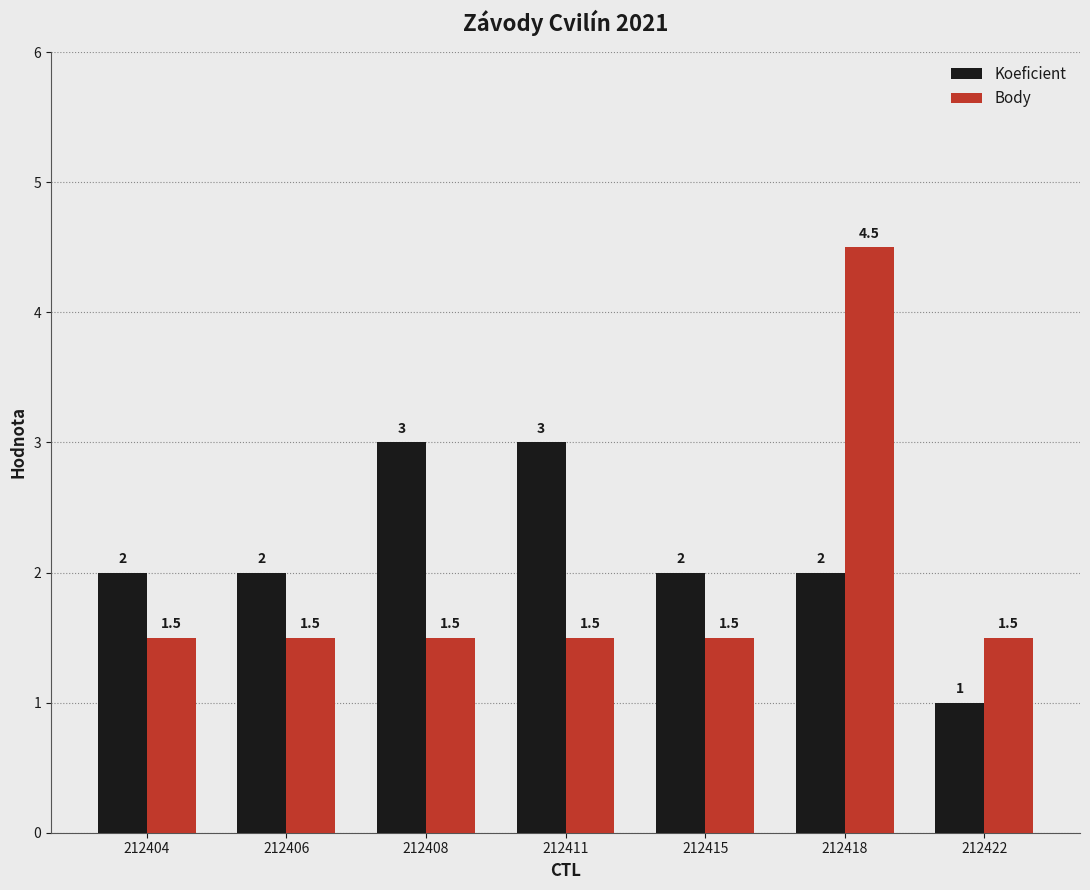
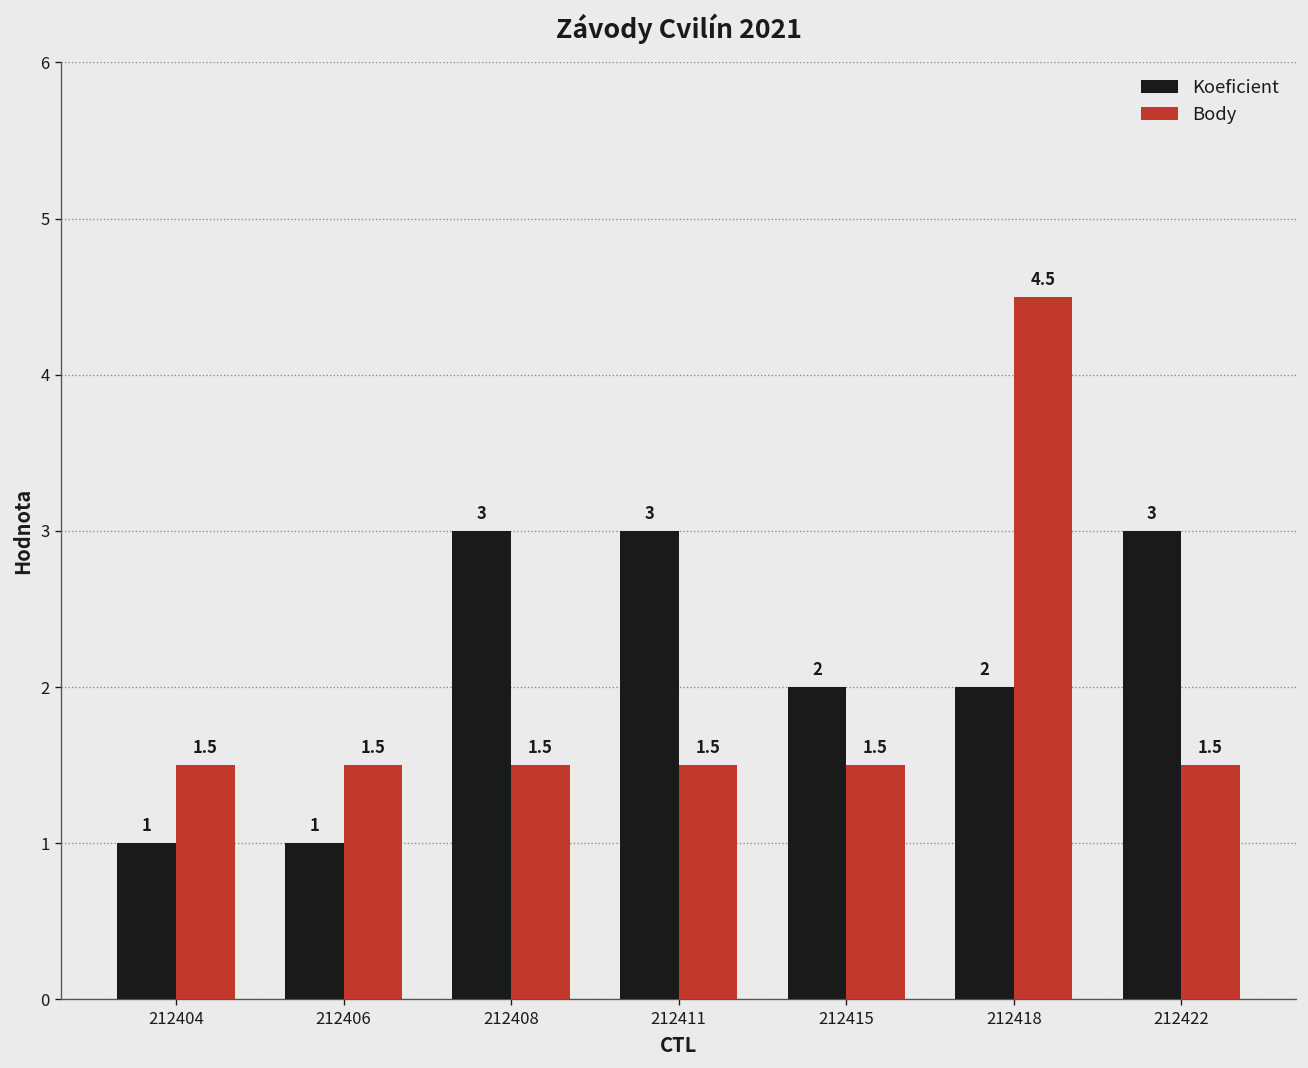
  {
    "Koeficient": {
-     "212404": 2,
-     "212406": 2,
+     "212404": 1,
+     "212406": 1,
      "212408": 3,
      "212411": 3,
      "212415": 2,
      "212418": 2,
-     "212422": 1
+     "212422": 3
    },
    "Body": {
      "212404": 1.5,
      "212406": 1.5,
      "212408": 1.5,
      "212411": 1.5,
      "212415": 1.5,
      "212418": 4.5,
      "212422": 1.5
    }
  }
